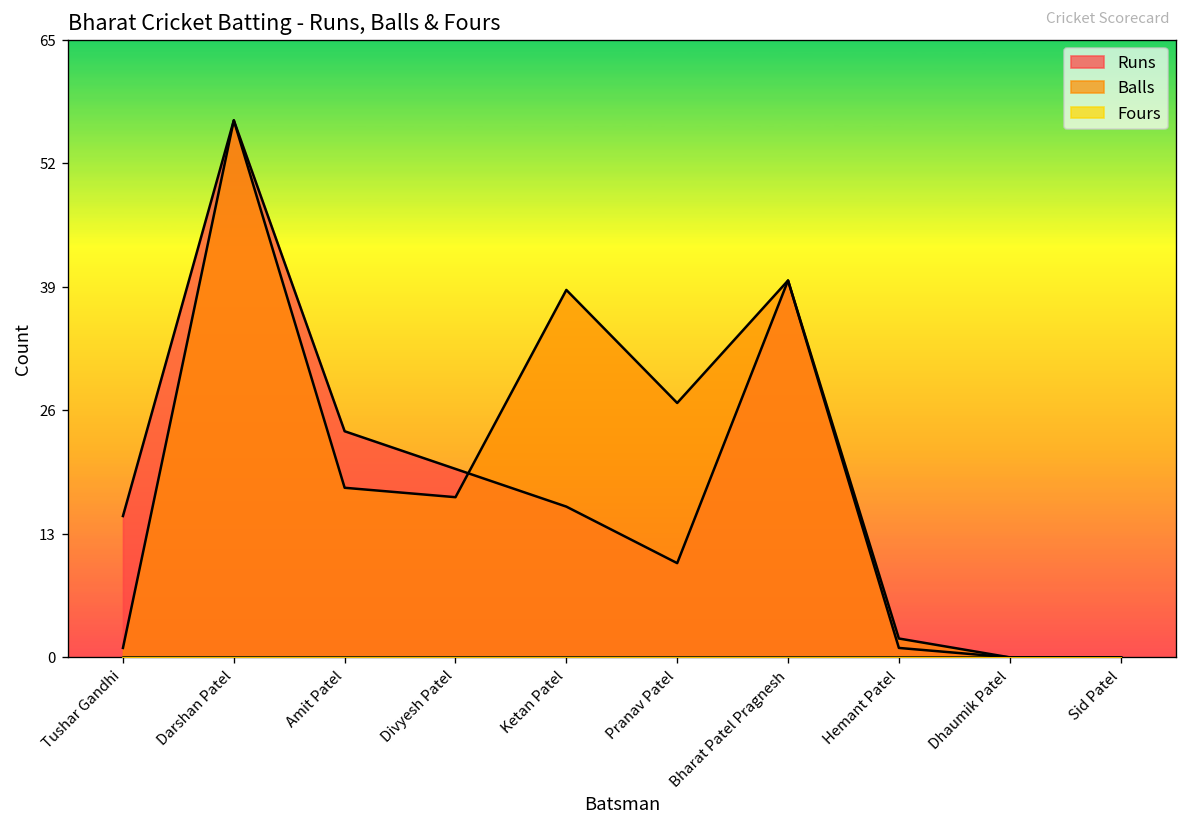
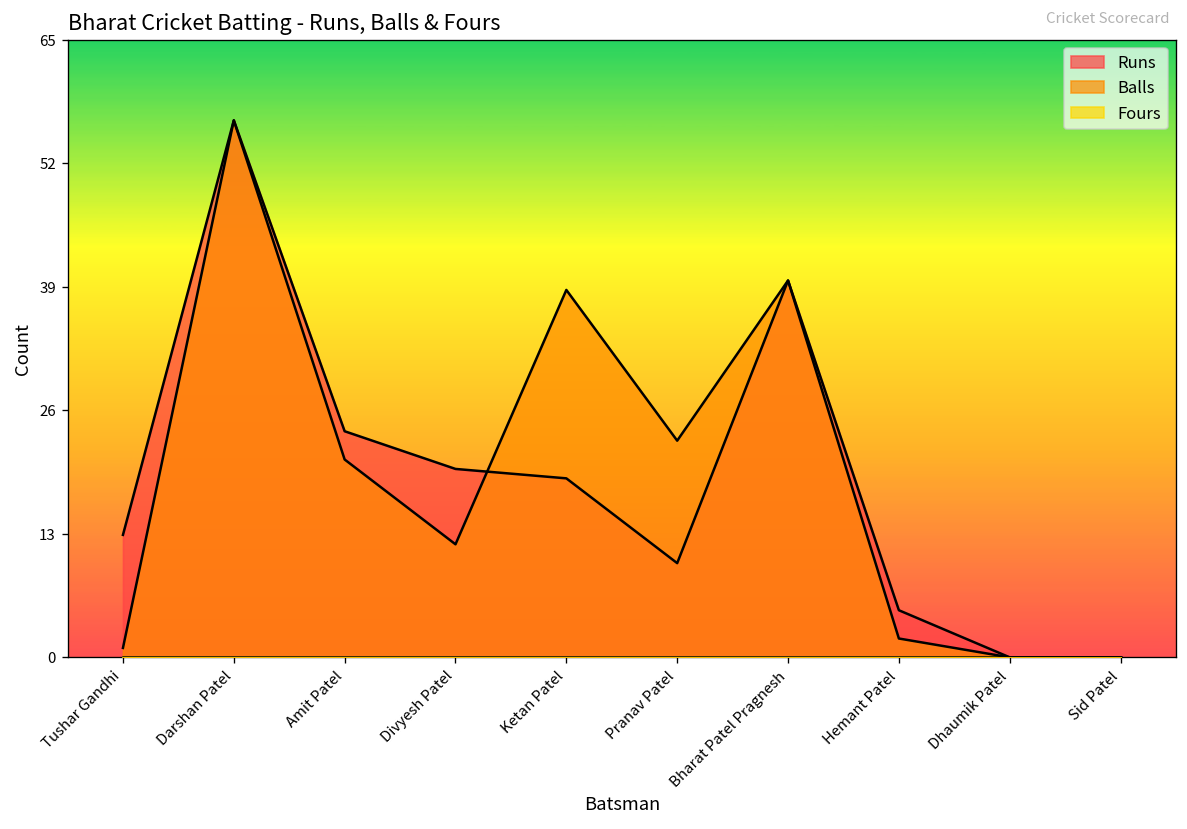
  {
    "Runs": {
-     "Tushar Gandhi": 15,
+     "Tushar Gandhi": 13,
      "Amit Patel": 24,
      "Divyesh Patel": 20,
-     "Ketan Patel": 16,
+     "Ketan Patel": 19,
      "Pranav Patel": 10,
-     "Hemant Patel": 1
+     "Hemant Patel": 5
    },
    "Balls": {
      "Tushar Gandhi": 1,
-     "Amit Patel": 18,
-     "Divyesh Patel": 17,
+     "Amit Patel": 21,
+     "Divyesh Patel": 12,
      "Ketan Patel": 39,
-     "Pranav Patel": 27,
+     "Pranav Patel": 23,
      "Hemant Patel": 2
    },
    "Fours": {
      "Tushar Gandhi": 0,
      "Darshan Patel": 0,
      "Amit Patel": 0,
      "Divyesh Patel": 0,
      "Ketan Patel": 0,
      "Pranav Patel": 0,
      "Bharat Patel Pragnesh": 0,
      "Hemant Patel": 0
    }
  }
